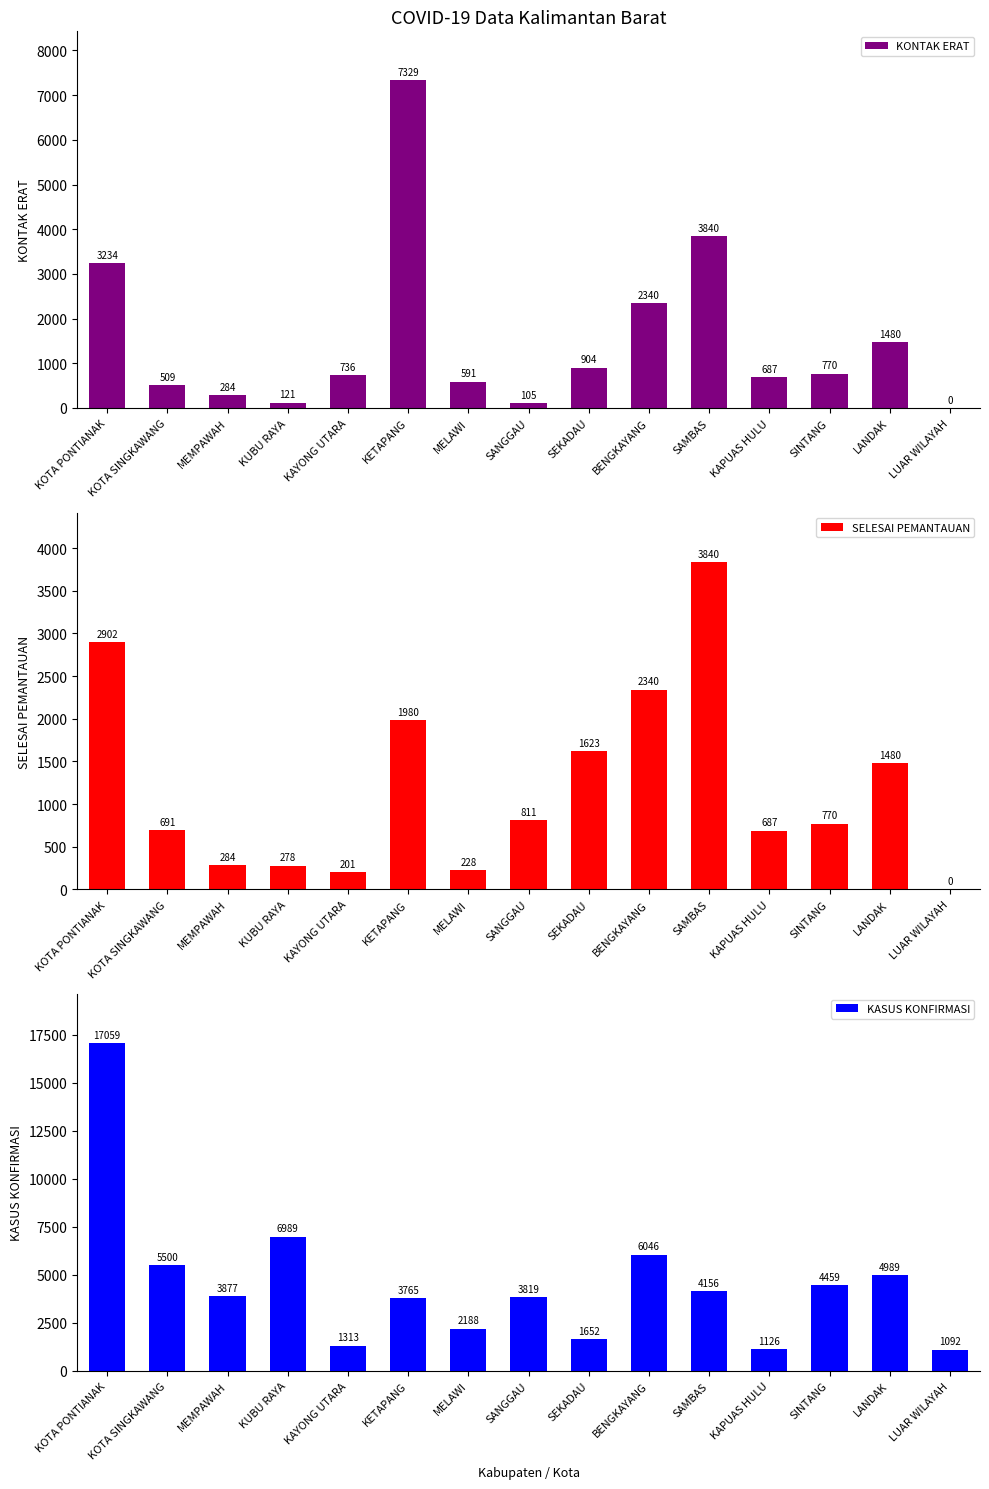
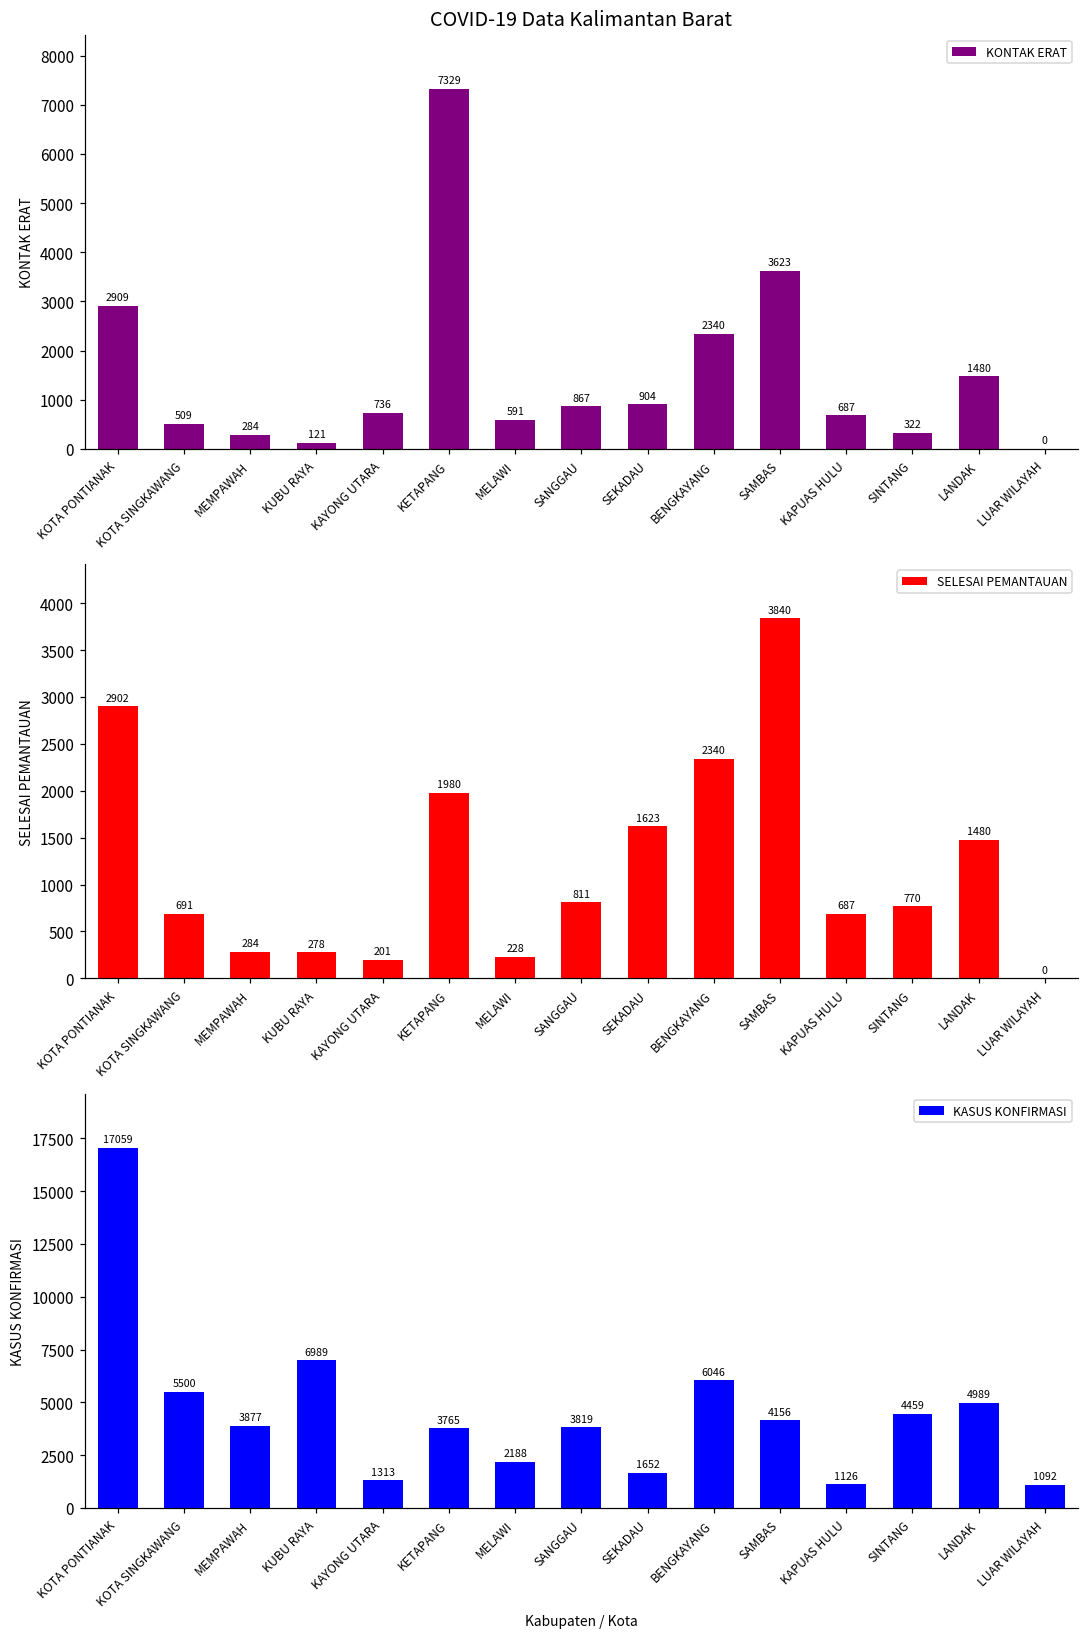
  {
    "COVID-19 Data Kalimantan Barat": {
-     "KOTA PONTIANAK": 3234,
+     "KOTA PONTIANAK": 2909,
      "KOTA SINGKAWANG": 509,
      "MEMPAWAH": 284,
      "KUBU RAYA": 121,
      "KAYONG UTARA": 736,
      "KETAPANG": 7329,
      "MELAWI": 591,
-     "SANGGAU": 105,
+     "SANGGAU": 867,
      "SEKADAU": 904,
      "BENGKAYANG": 2340,
-     "SAMBAS": 3840,
+     "SAMBAS": 3623,
      "KAPUAS HULU": 687,
-     "SINTANG": 770,
+     "SINTANG": 322,
      "LANDAK": 1480,
      "LUAR WILAYAH": 0
    }
  }
